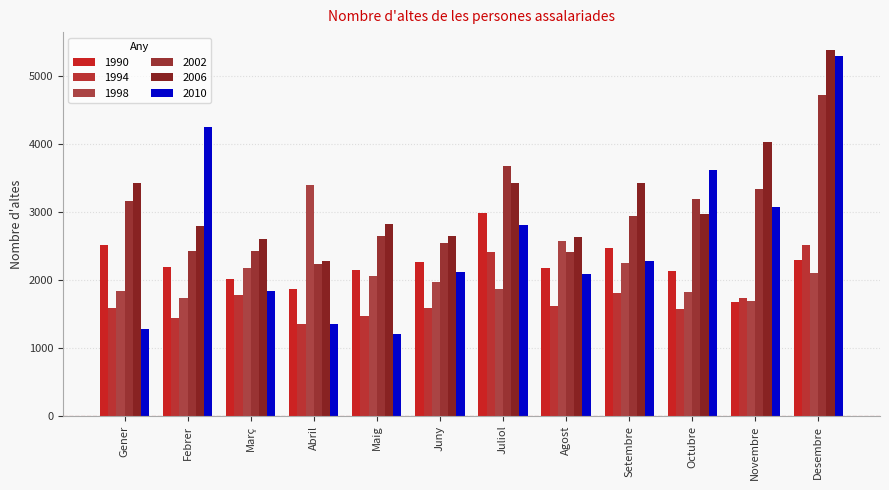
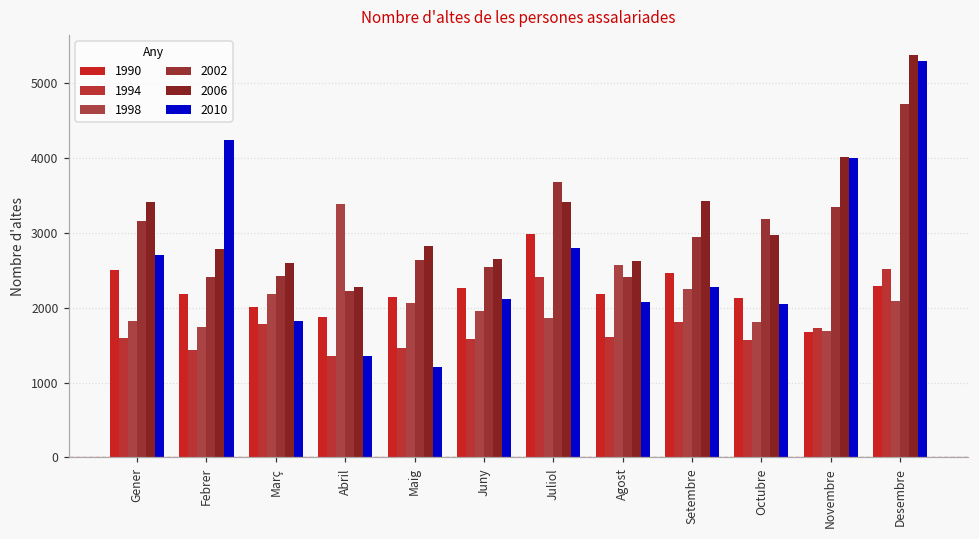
  {
    "2010": {
-     "Gener": 1300,
+     "Gener": 2700,
      "Febrer": 4200,
      "Març": 1800,
      "Abril": 1400,
      "Maig": 1200,
      "Juny": 2100,
      "Juliol": 2800,
      "Agost": 2100,
      "Setembre": 2300,
-     "Octubre": 3600,
-     "Novembre": 3100,
+     "Octubre": 2000,
+     "Novembre": 4000,
      "Desembre": 5300
    }
  }
